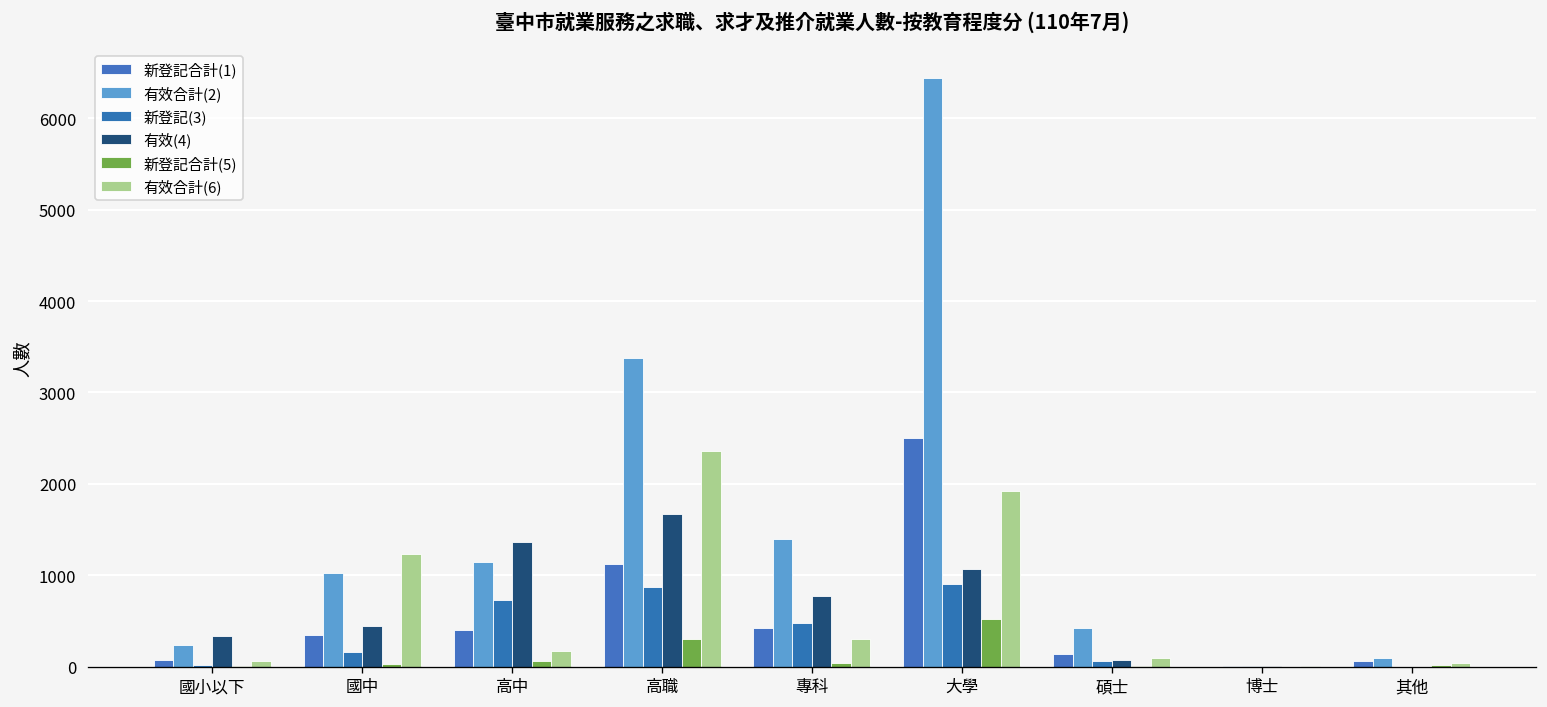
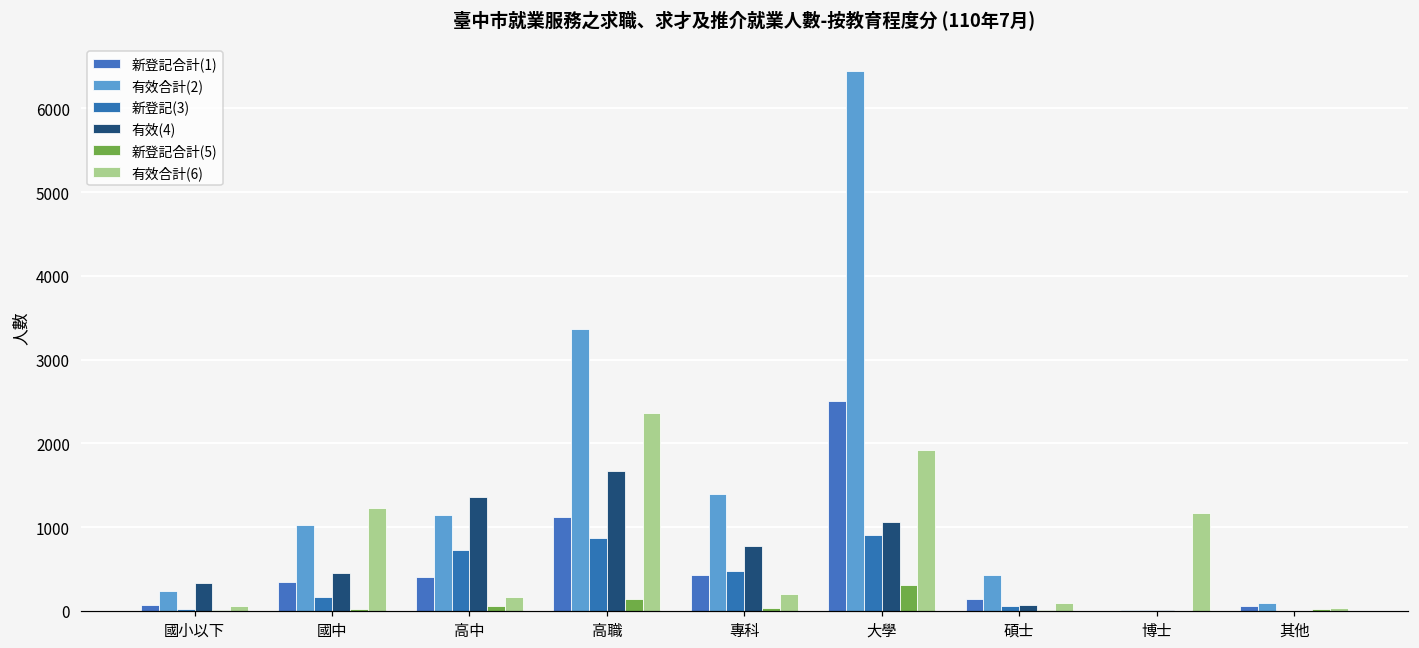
  {
    "有效(4)": {
      "國小以下": 300,
      "國中": 400,
      "高中": 1400,
      "高職": 1700,
      "專科": 800,
      "大學": 1100,
      "碩士": 100,
      "其他": 0
    },
    "新登記合計(5)": {
      "高中": 100,
-     "高職": 300,
+     "高職": 100,
      "專科": 0,
-     "大學": 500,
+     "大學": 300,
      "博士": 0
    },
    "有效合計(6)": {
      "國小以下": 100,
      "國中": 1200,
      "高中": 200,
      "高職": 2400,
-     "專科": 300,
+     "專科": 200,
      "大學": 1900,
      "碩士": 100,
-     "博士": 0,
+     "博士": 1200,
      "其他": 0
    }
  }
